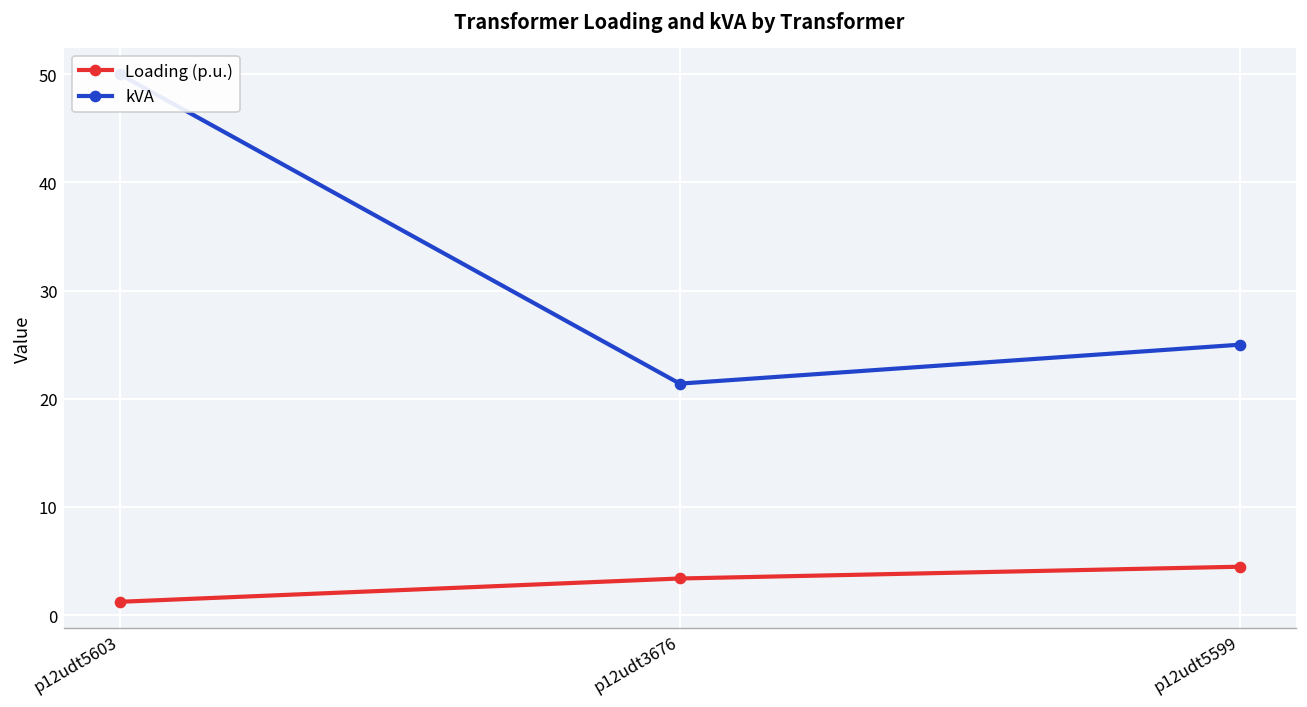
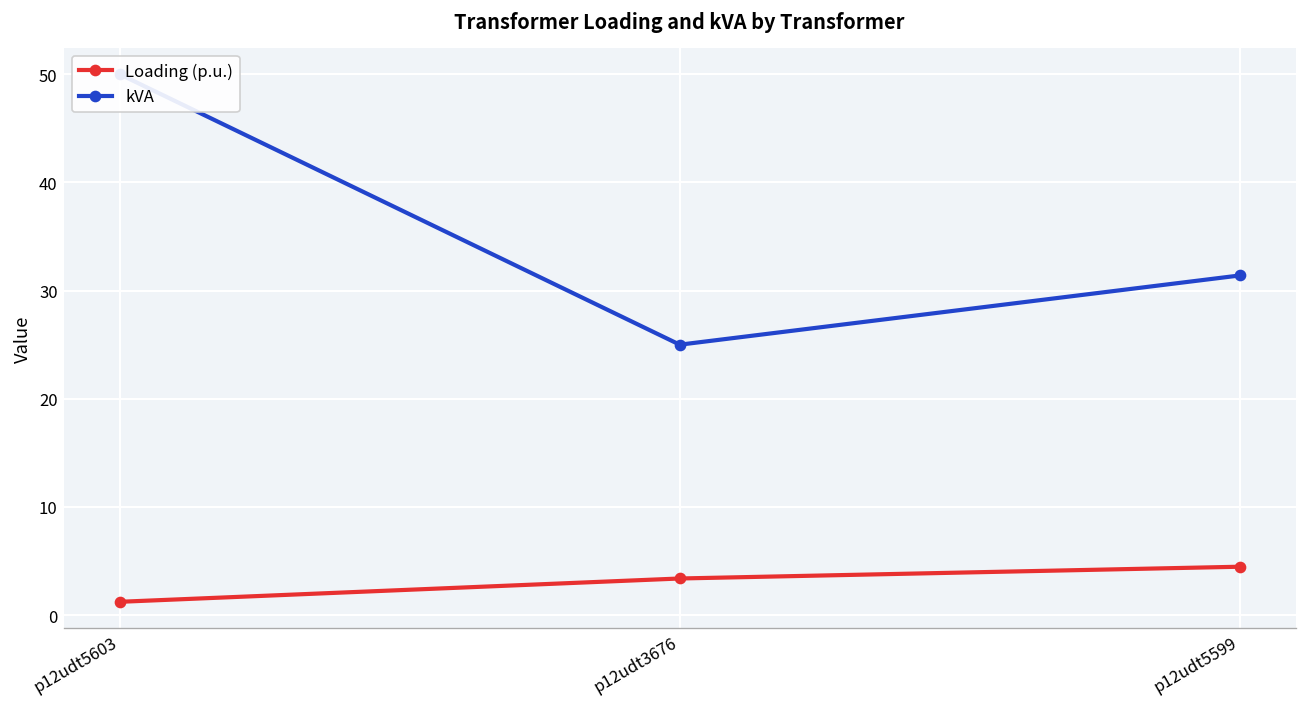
  {
    "Loading (p.u.)": {
      "p12udt5603": 1,
      "p12udt3676": 3,
      "p12udt5599": 4
    },
    "kVA": {
-     "p12udt3676": 21,
-     "p12udt5599": 25
+     "p12udt3676": 25,
+     "p12udt5599": 31
    }
  }
